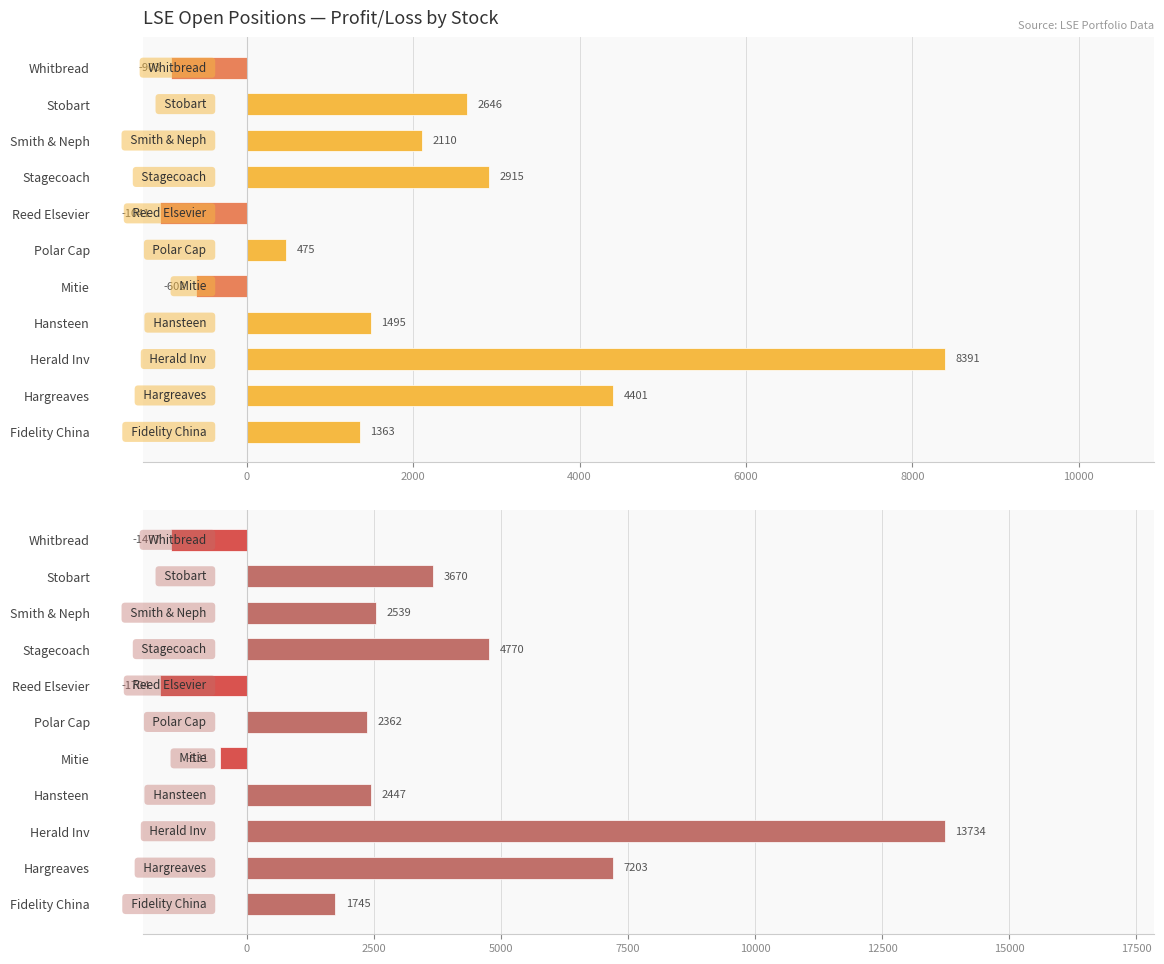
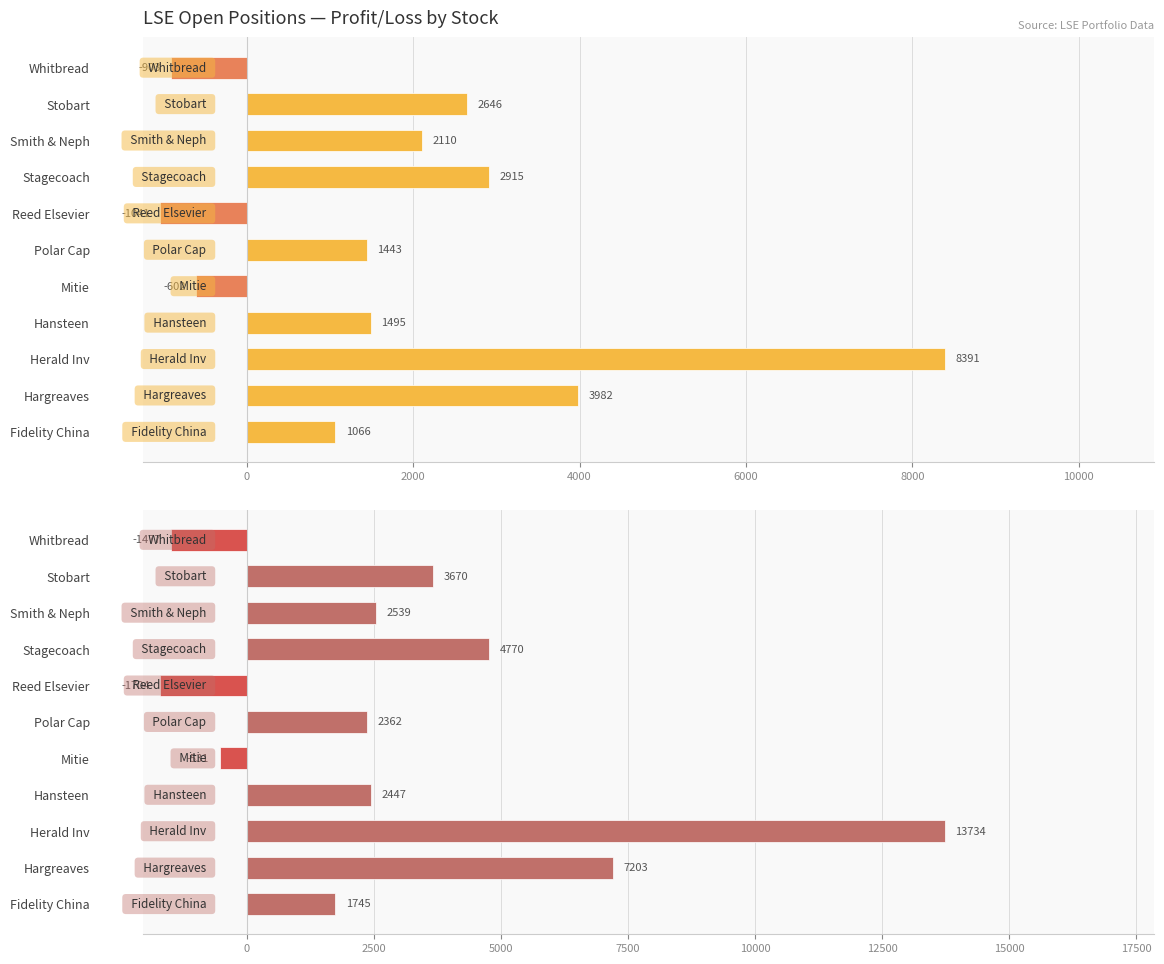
  {
    "LSE Open Positions — Profit/Loss by Stock": {
      "Stobart": 2646,
      "Smith & Neph": 2110,
      "Stagecoach": 2915,
-     "Polar Cap": 475,
+     "Polar Cap": 1443,
      "Hansteen": 1495,
      "Herald Inv": 8391,
-     "Hargreaves": 4401,
-     "Fidelity China": 1363
+     "Hargreaves": 3982,
+     "Fidelity China": 1066
    }
  }
